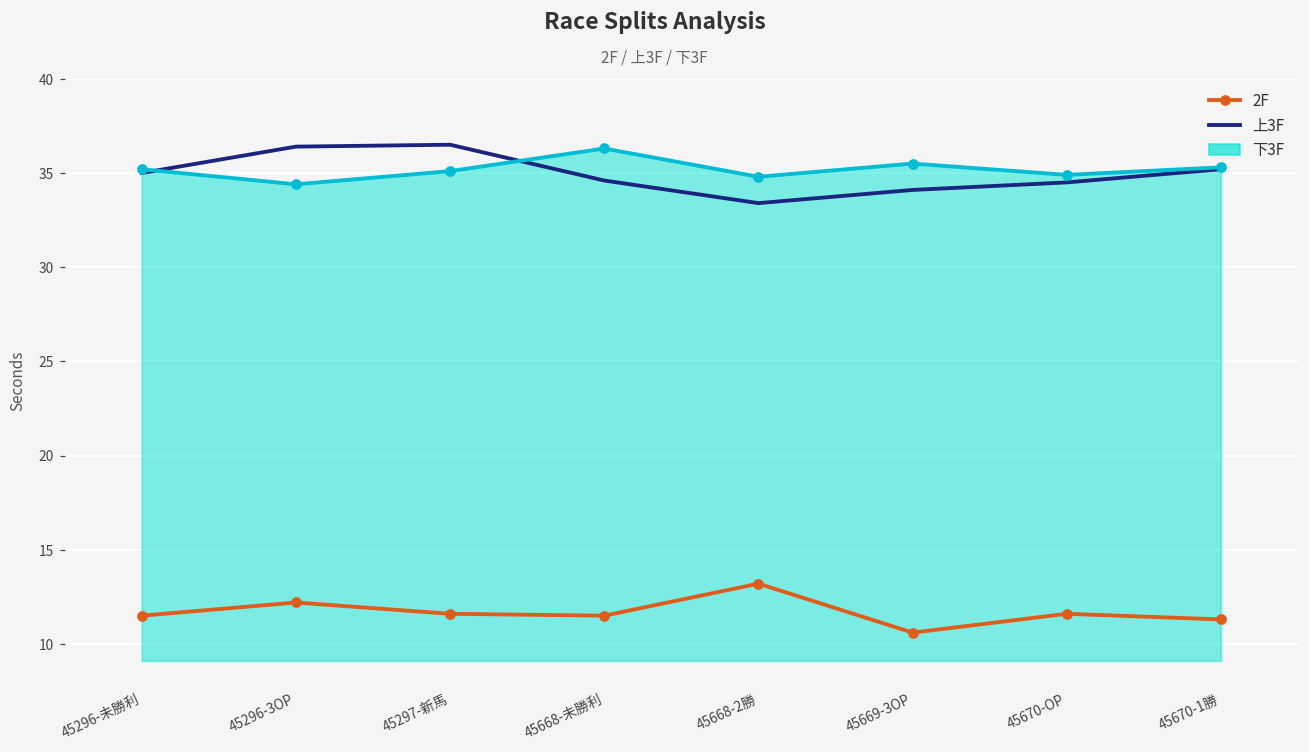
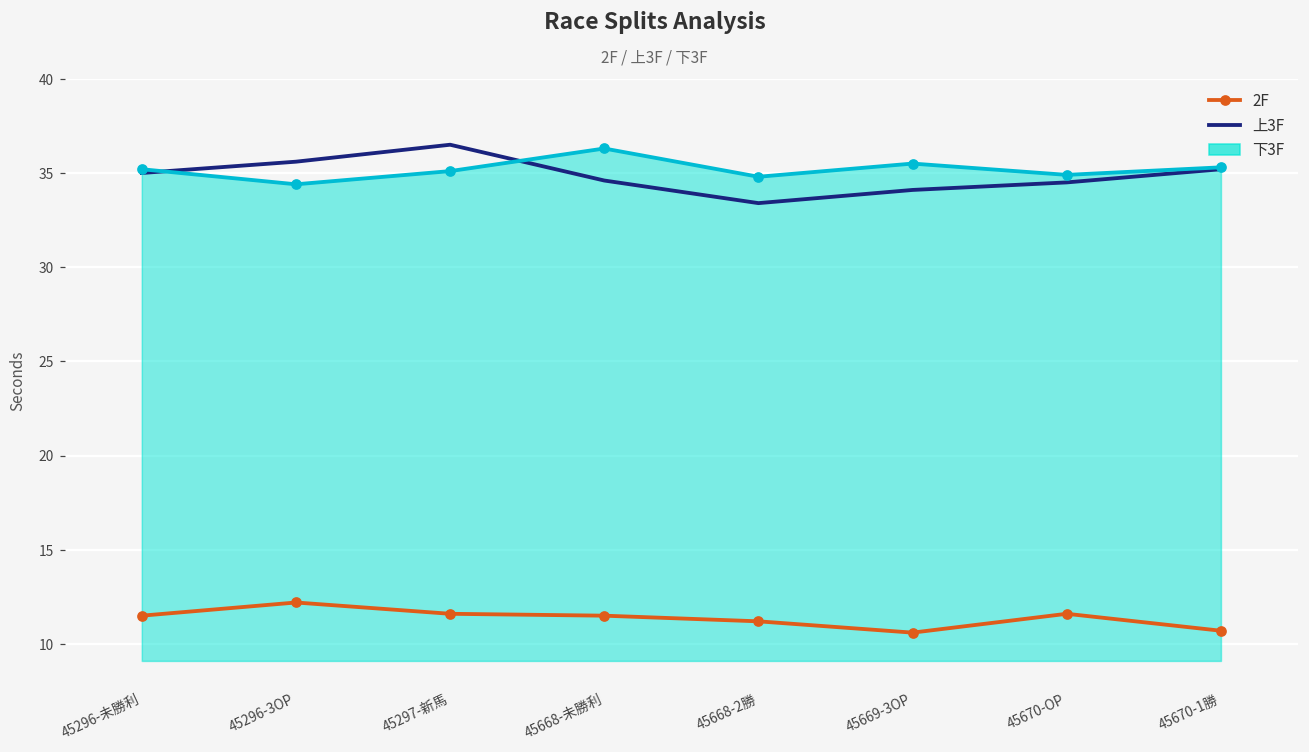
  {
    "2F": {
      "45296-未勝利": 11.5,
      "45296-3OP": 12.2,
      "45297-新馬": 11.6,
      "45668-未勝利": 11.5,
-     "45668-2勝": 13.2,
+     "45668-2勝": 11.2,
      "45669-3OP": 10.6,
      "45670-OP": 11.6,
-     "45670-1勝": 11.3
+     "45670-1勝": 10.7
    },
    "上3F": {
      "45296-未勝利": 35.0,
-     "45296-3OP": 36.4,
+     "45296-3OP": 35.6,
      "45297-新馬": 36.5,
      "45668-未勝利": 34.6,
      "45668-2勝": 33.4,
      "45669-3OP": 34.1,
      "45670-OP": 34.5
    }
  }
